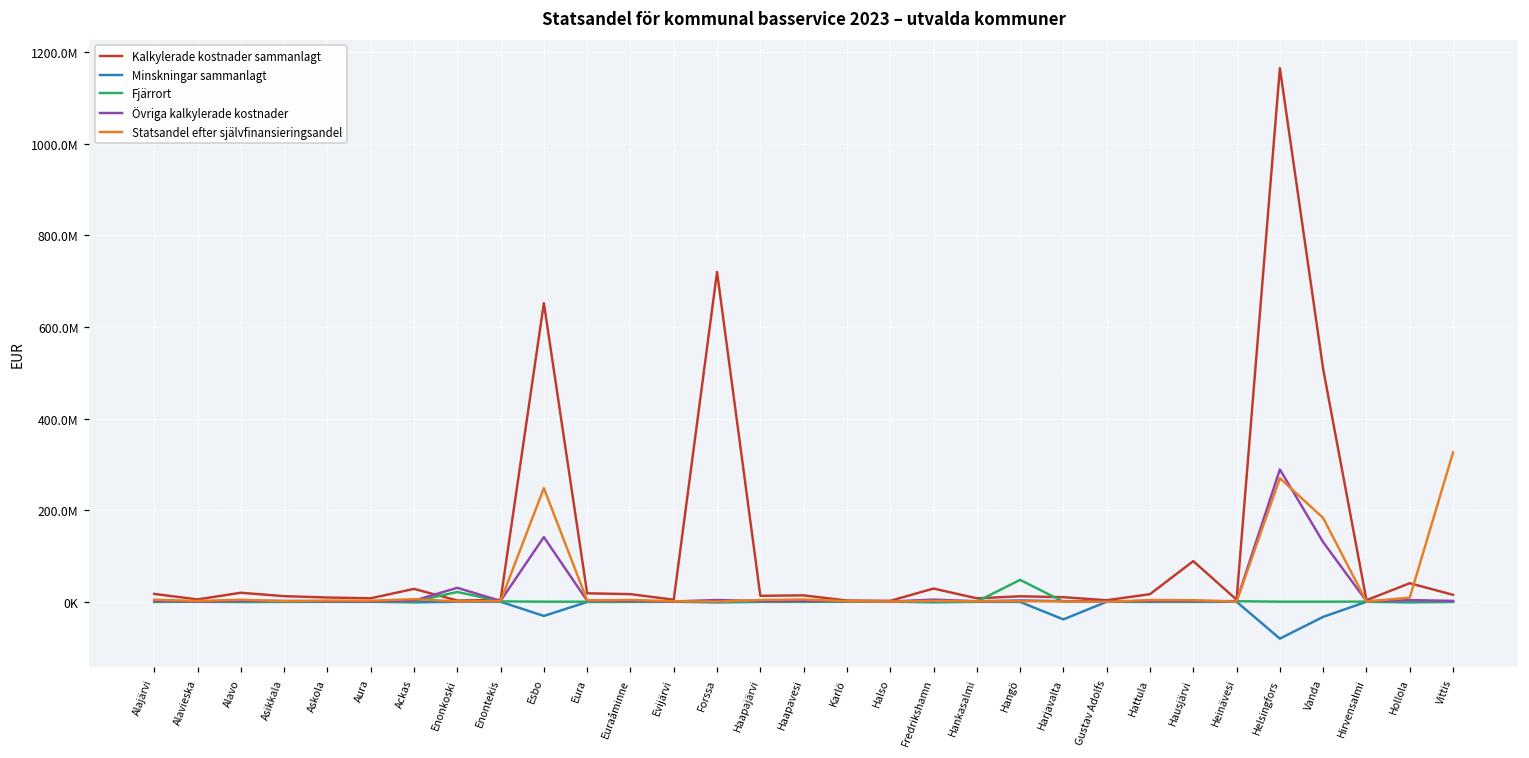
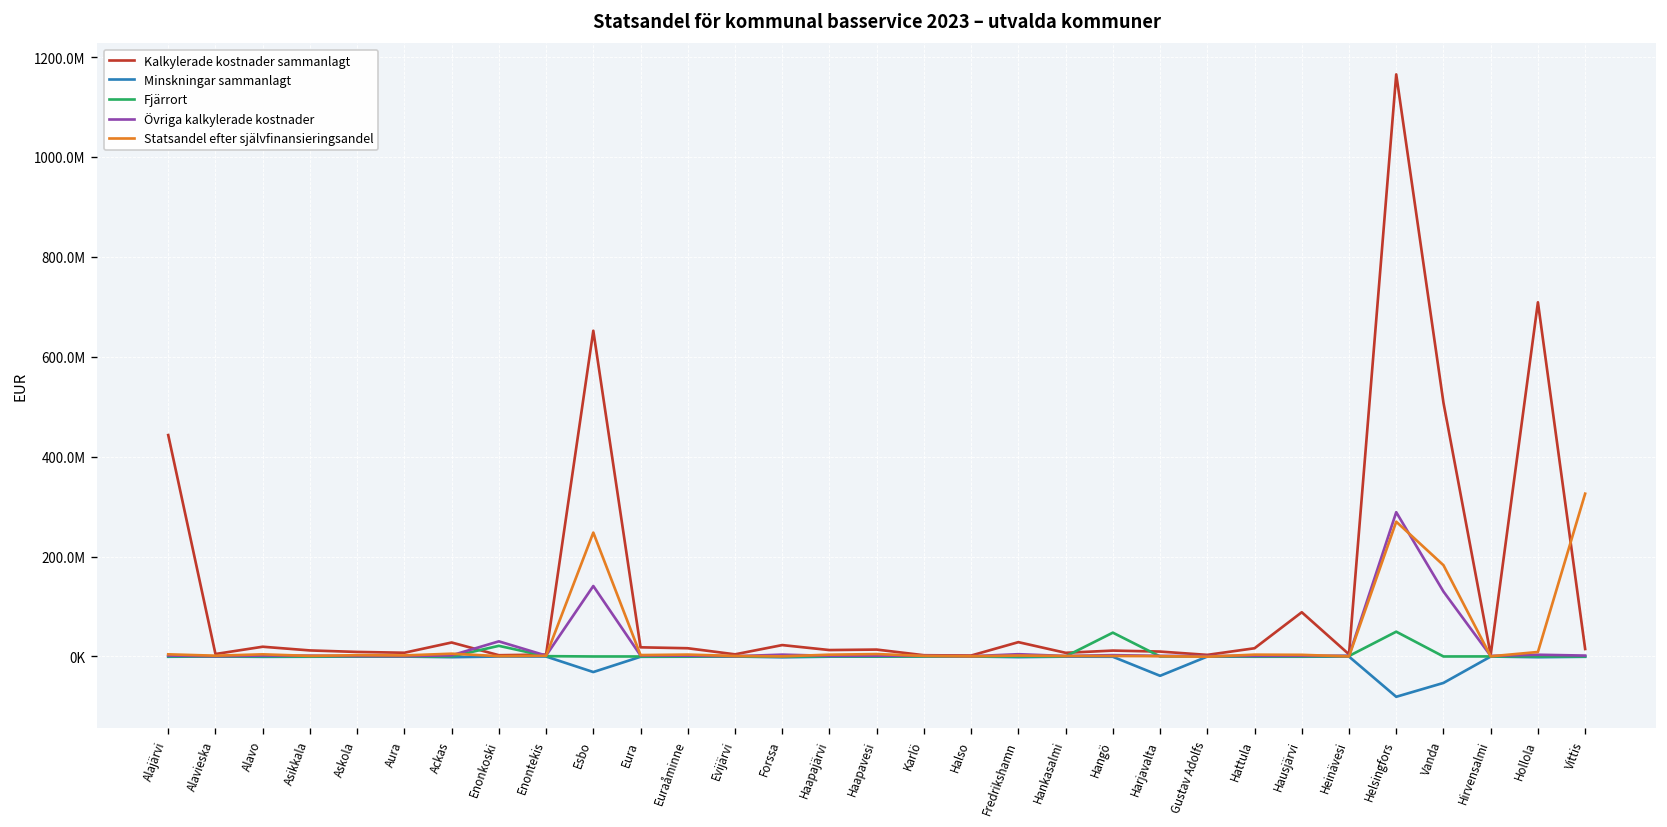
  {
    "Kalkylerade kostnader sammanlagt": {
-     "Alajärvi": 20000000,
+     "Alajärvi": 440000000,
      "Alavo": 20000000,
      "Asikkala": 10000000,
      "Askola": 10000000,
      "Ackas": 30000000,
      "Esbo": 650000000,
      "Eura": 20000000,
      "Euraåminne": 20000000,
-     "Forssa": 720000000,
+     "Forssa": 20000000,
      "Haapajärvi": 10000000,
      "Haapavesi": 10000000,
      "Fredrikshamn": 30000000,
      "Hankasalmi": 10000000,
      "Hangö": 10000000,
      "Harjavalta": 10000000,
      "Hattula": 20000000,
      "Hausjärvi": 90000000,
      "Helsingfors": 1170000000,
      "Vanda": 510000000,
-     "Hollola": 40000000,
+     "Hollola": 710000000,
      "Vittis": 10000000
    },
    "Minskningar sammanlagt": {
      "Esbo": -30000000,
      "Harjavalta": -40000000,
      "Helsingfors": -80000000,
-     "Vanda": -30000000
+     "Vanda": -50000000
    },
    "Fjärrort": {
      "Enonkoski": 20000000,
      "Esbo": 0,
      "Hangö": 50000000,
-     "Helsingfors": 0,
+     "Helsingfors": 50000000,
      "Vanda": 0
    },
    "Övriga kalkylerade kostnader": {
      "Enonkoski": 30000000,
      "Esbo": 140000000,
      "Helsingfors": 290000000,
      "Vanda": 130000000
    },
    "Statsandel efter självfinansieringsandel": {
      "Esbo": 250000000,
      "Helsingfors": 270000000,
      "Vanda": 180000000,
      "Vittis": 330000000
    }
  }
